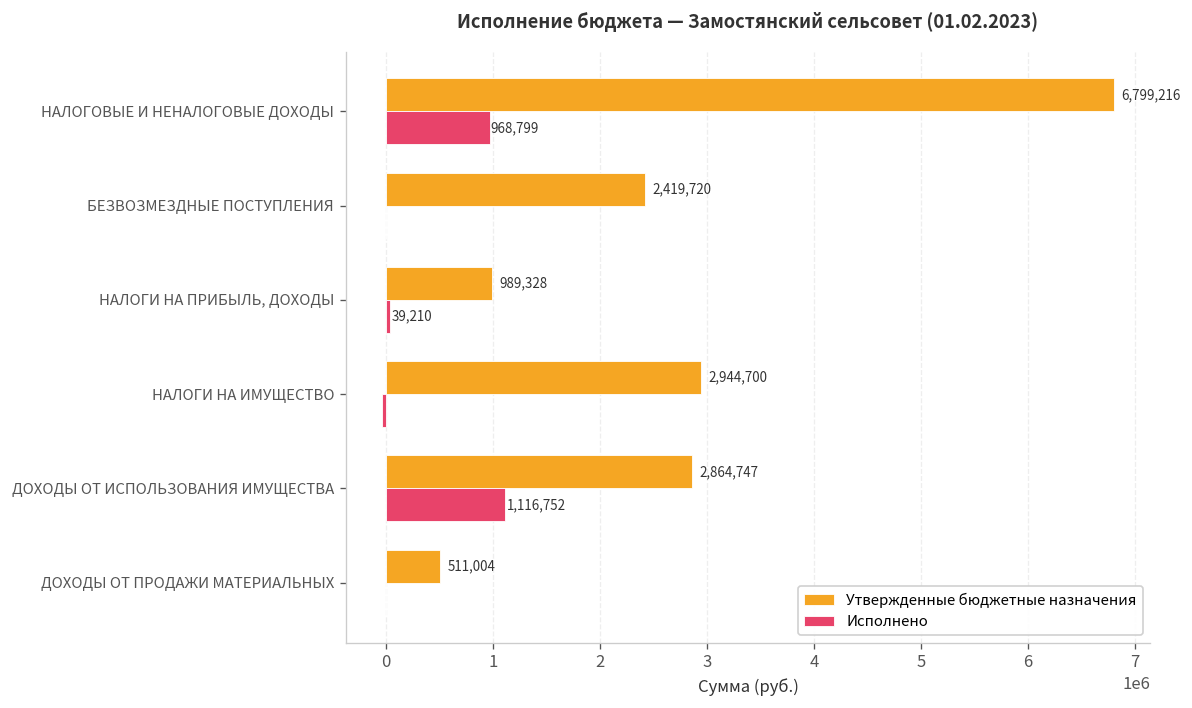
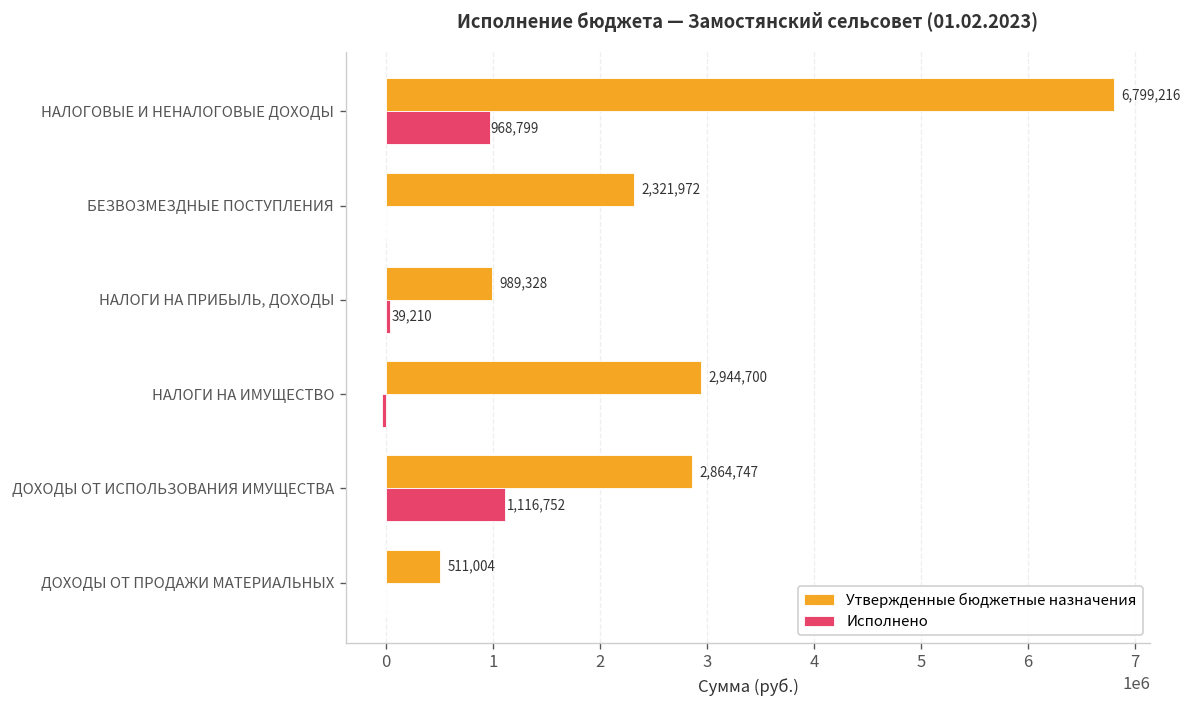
  {
    "Утвержденные бюджетные назначения": {
      "НАЛОГОВЫЕ И НЕНАЛОГОВЫЕ ДОХОДЫ": "6,799,216",
-     "БЕЗВОЗМЕЗДНЫЕ ПОСТУПЛЕНИЯ": "2,419,720",
+     "БЕЗВОЗМЕЗДНЫЕ ПОСТУПЛЕНИЯ": "2,321,972",
      "НАЛОГИ НА ПРИБЫЛЬ, ДОХОДЫ": "989,328",
      "НАЛОГИ НА ИМУЩЕСТВО": "2,944,700",
      "ДОХОДЫ ОТ ИСПОЛЬЗОВАНИЯ ИМУЩЕСТВА": "2,864,747",
      "ДОХОДЫ ОТ ПРОДАЖИ МАТЕРИАЛЬНЫХ": "511,004"
    },
    "Исполнено": {
      "НАЛОГОВЫЕ И НЕНАЛОГОВЫЕ ДОХОДЫ": "968,799",
      "НАЛОГИ НА ПРИБЫЛЬ, ДОХОДЫ": "39,210",
      "ДОХОДЫ ОТ ИСПОЛЬЗОВАНИЯ ИМУЩЕСТВА": "1,116,752"
    }
  }
